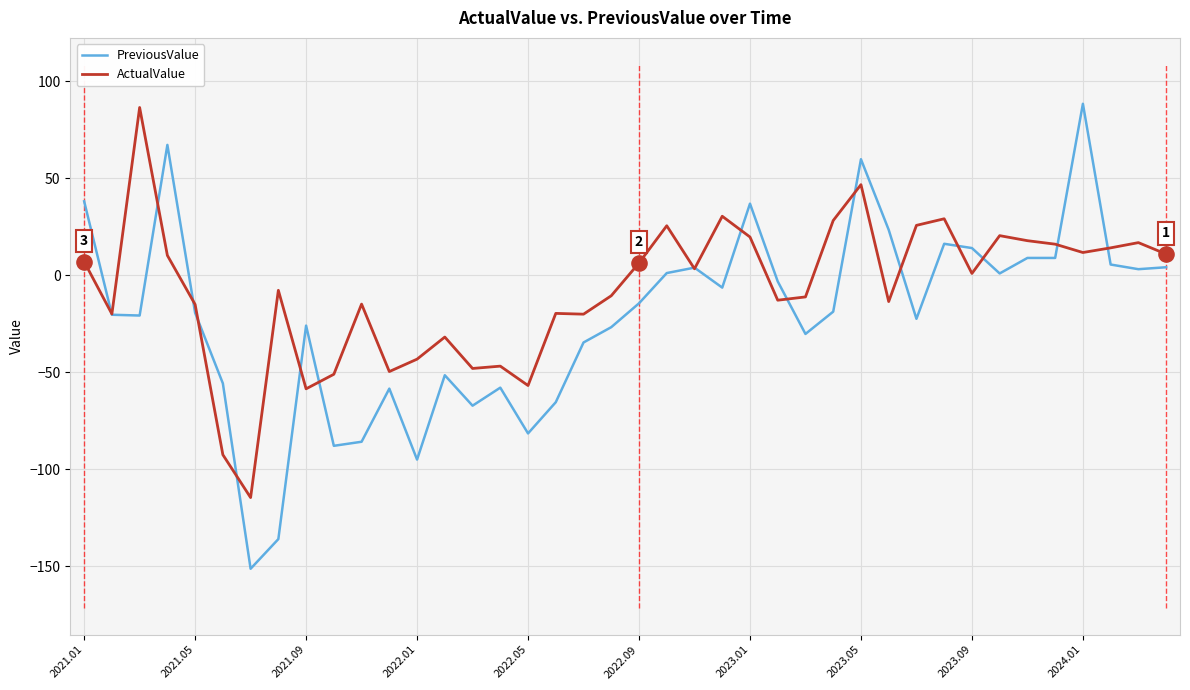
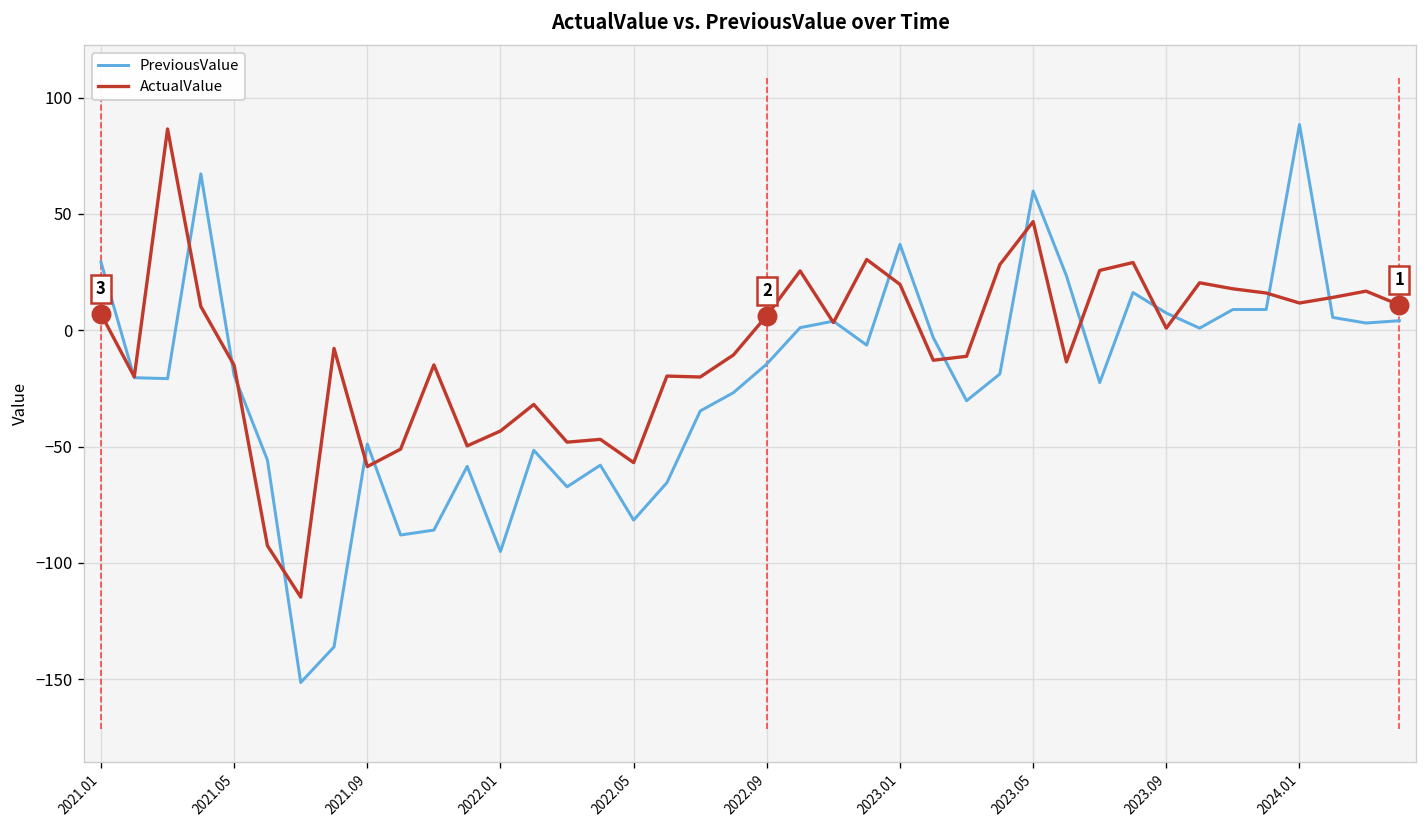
  {
    "PreviousValue": {
-     "2021.01": 38,
+     "2021.01": 29,
      "2021.05": -19,
-     "2021.09": -26,
+     "2021.09": -49,
      "2022.01": -95,
      "2022.05": -82,
      "2022.09": -15,
      "2023.01": 37,
      "2023.05": 60,
-     "2023.09": 14,
+     "2023.09": 7,
      "2024.01": 88
    }
  }
